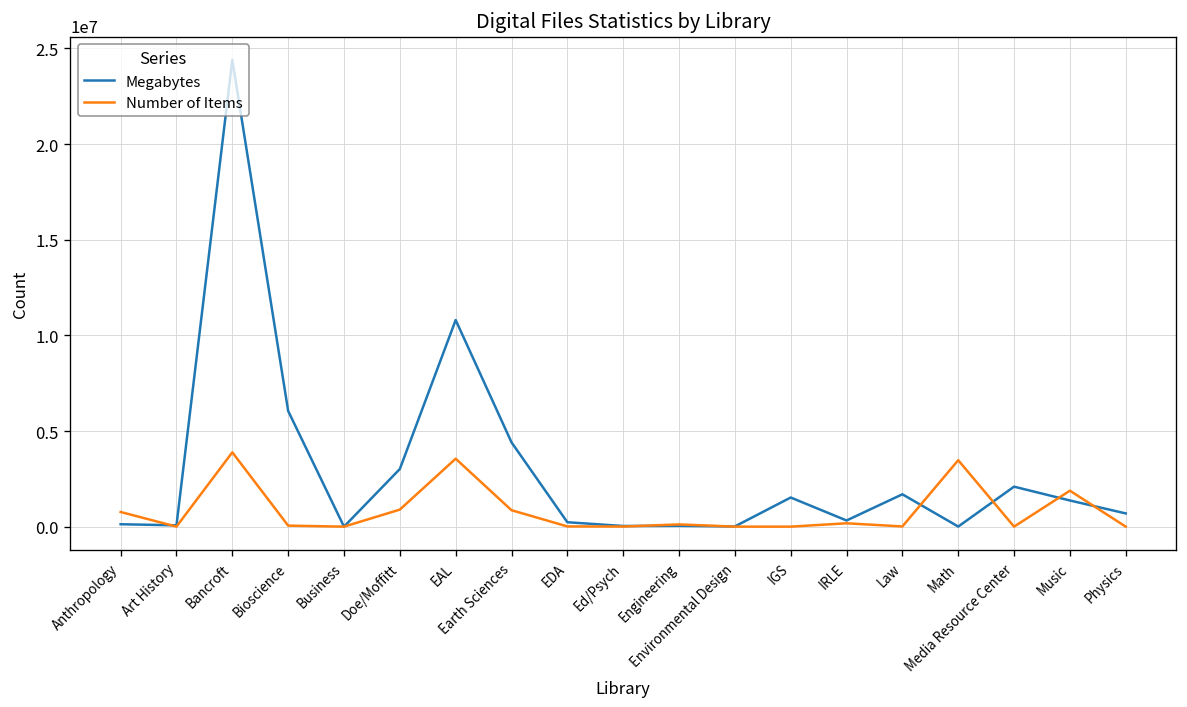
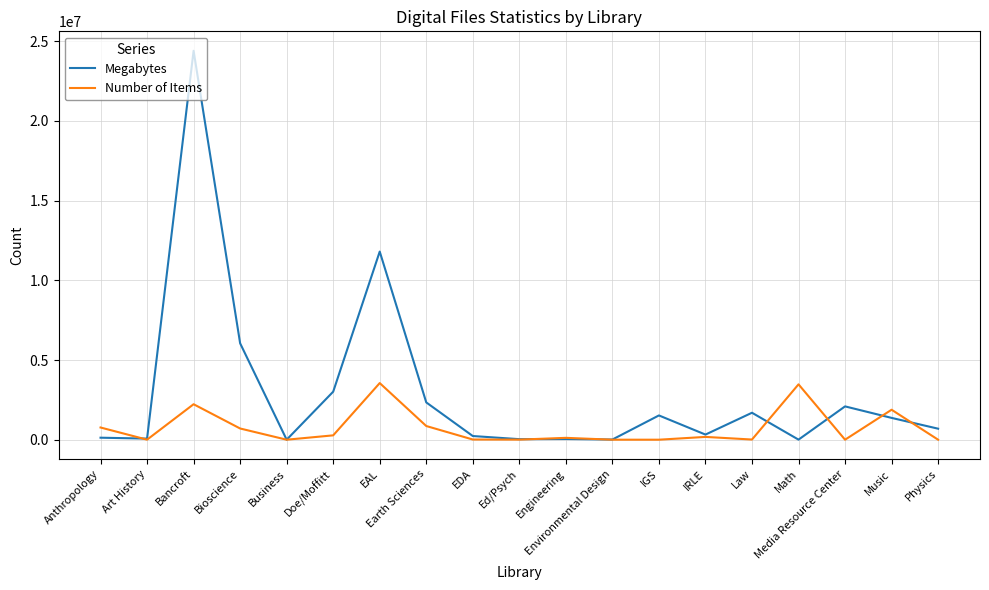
  {
    "Megabytes": {
      "Anthropology": 100000,
      "Bioscience": 6000000,
      "Doe/Moffitt": 3000000,
-     "EAL": 10800000,
-     "Earth Sciences": 4400000,
+     "EAL": 11800000,
+     "Earth Sciences": 2300000,
      "EDA": 200000,
      "IGS": 1500000,
      "Law": 1700000,
      "Math": 0,
      "Media Resource Center": 2100000,
      "Music": 1400000,
      "Physics": 700000
    },
    "Number of Items": {
      "Anthropology": 800000,
-     "Bancroft": 3900000,
-     "Bioscience": 100000,
-     "Doe/Moffitt": 900000,
+     "Bancroft": 2200000,
+     "Bioscience": 700000,
+     "Doe/Moffitt": 300000,
      "EAL": 3600000,
      "Earth Sciences": 900000,
      "EDA": 0,
      "IGS": 0,
      "Law": 0,
      "Math": 3500000,
      "Media Resource Center": 0,
      "Music": 1900000,
      "Physics": 0
    }
  }
